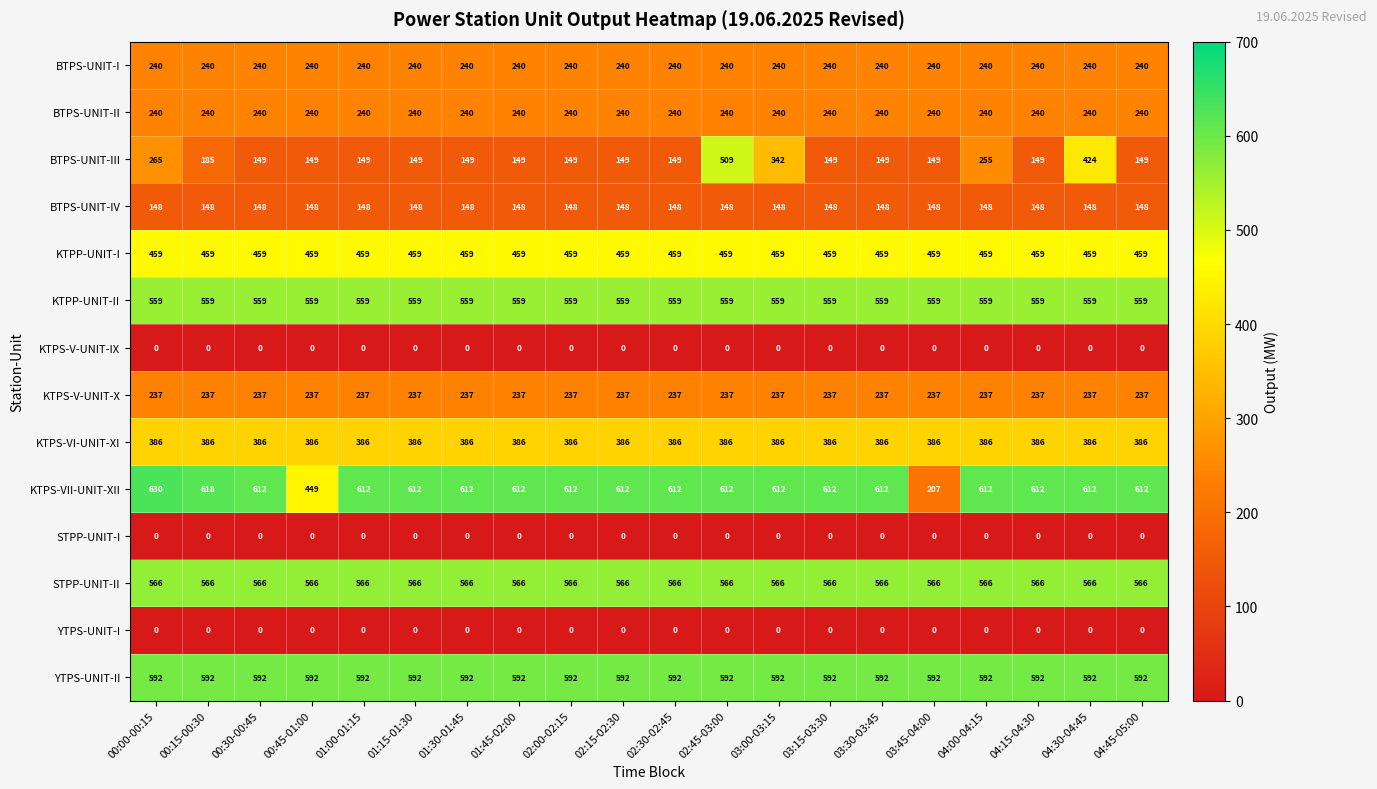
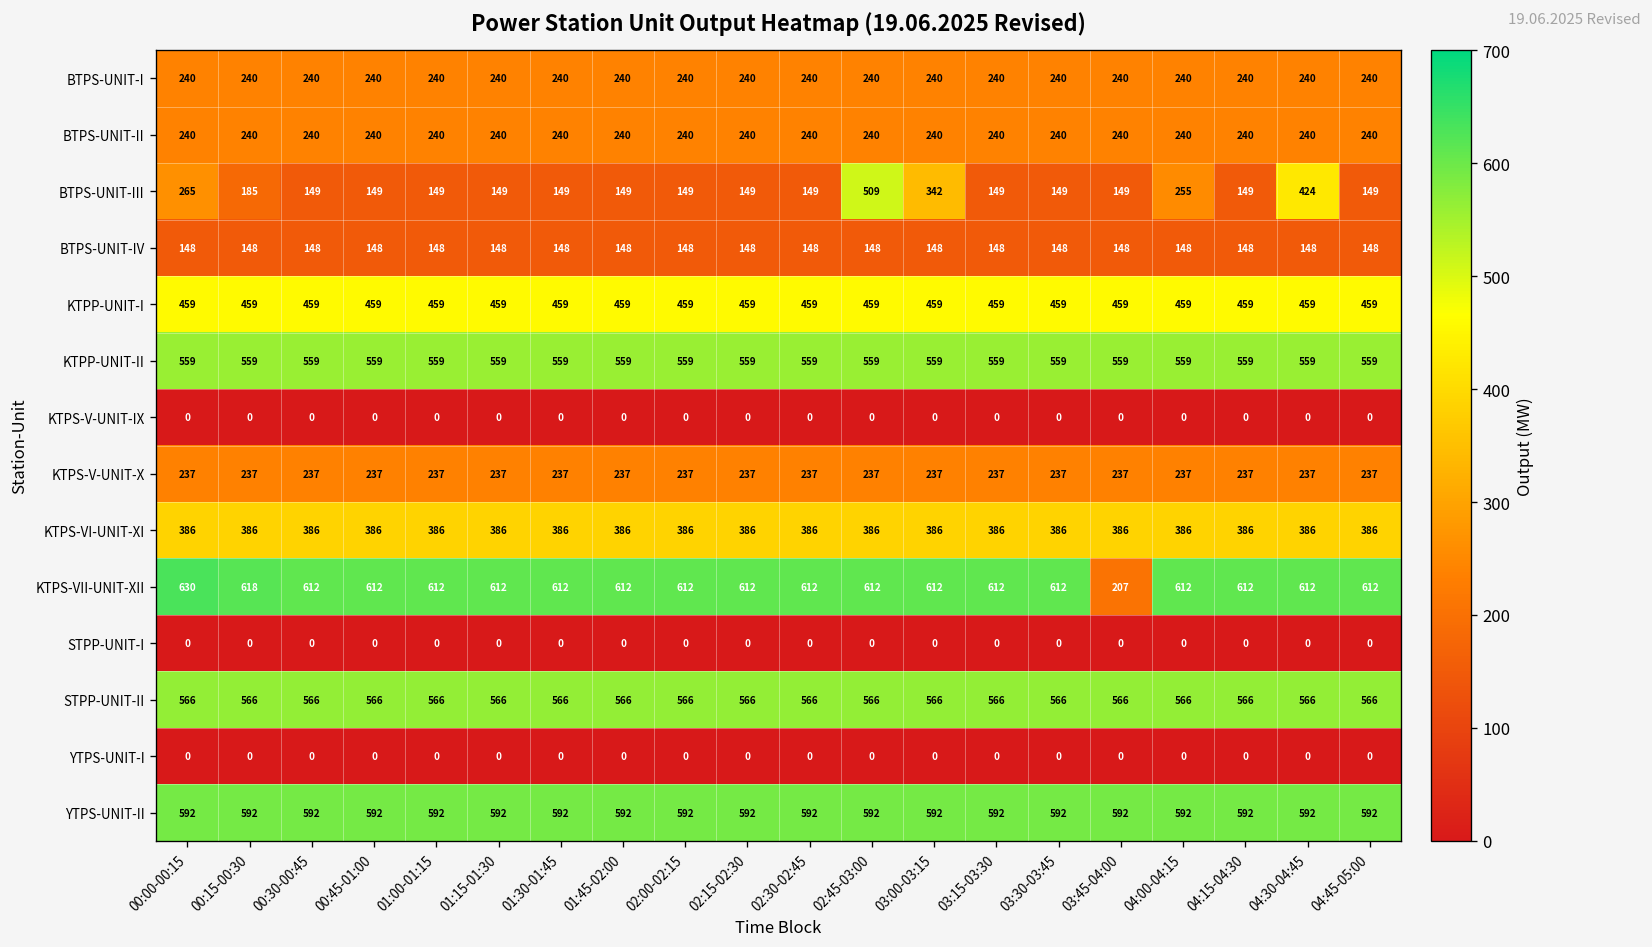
  {
    "KTPS-VII-UNIT-XII": {
      "00:00-00:15": 630,
      "00:15-00:30": 618,
      "00:30-00:45": 612,
-     "00:45-01:00": 449,
+     "00:45-01:00": 612,
      "01:00-01:15": 612,
      "01:15-01:30": 612,
      "01:30-01:45": 612,
      "01:45-02:00": 612,
      "02:00-02:15": 612,
      "02:15-02:30": 612,
      "02:30-02:45": 612,
      "02:45-03:00": 612,
      "03:00-03:15": 612,
      "03:15-03:30": 612,
      "03:30-03:45": 612,
      "03:45-04:00": 207,
      "04:00-04:15": 612,
      "04:15-04:30": 612,
      "04:30-04:45": 612,
      "04:45-05:00": 612
    }
  }
